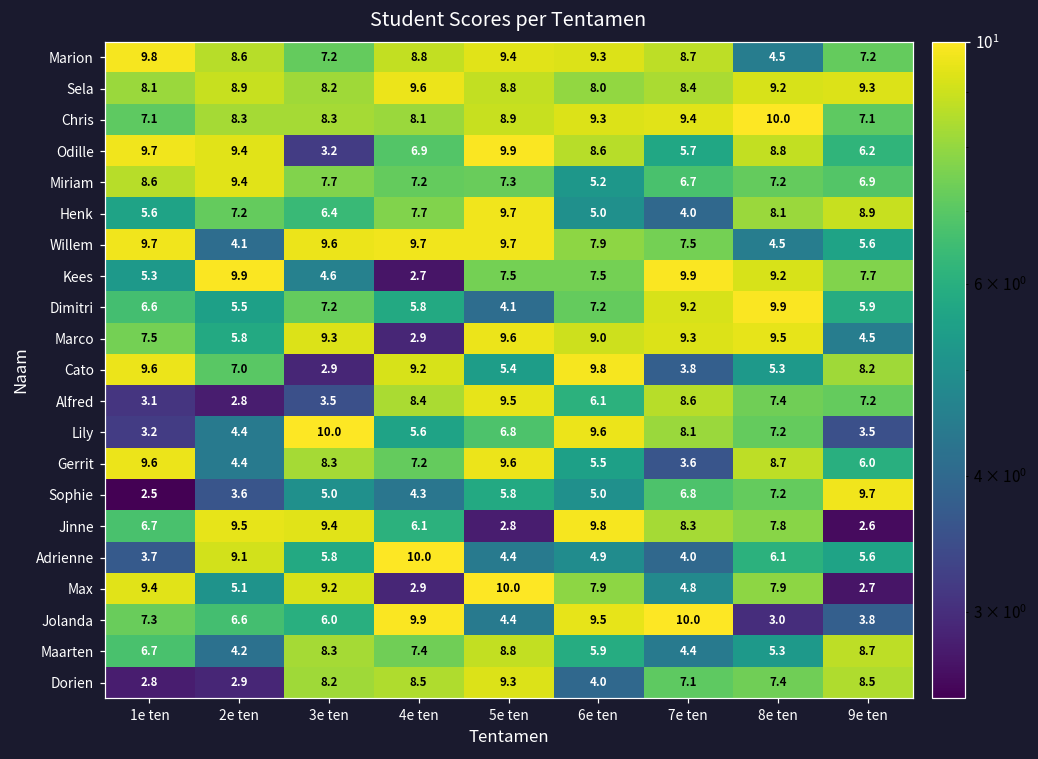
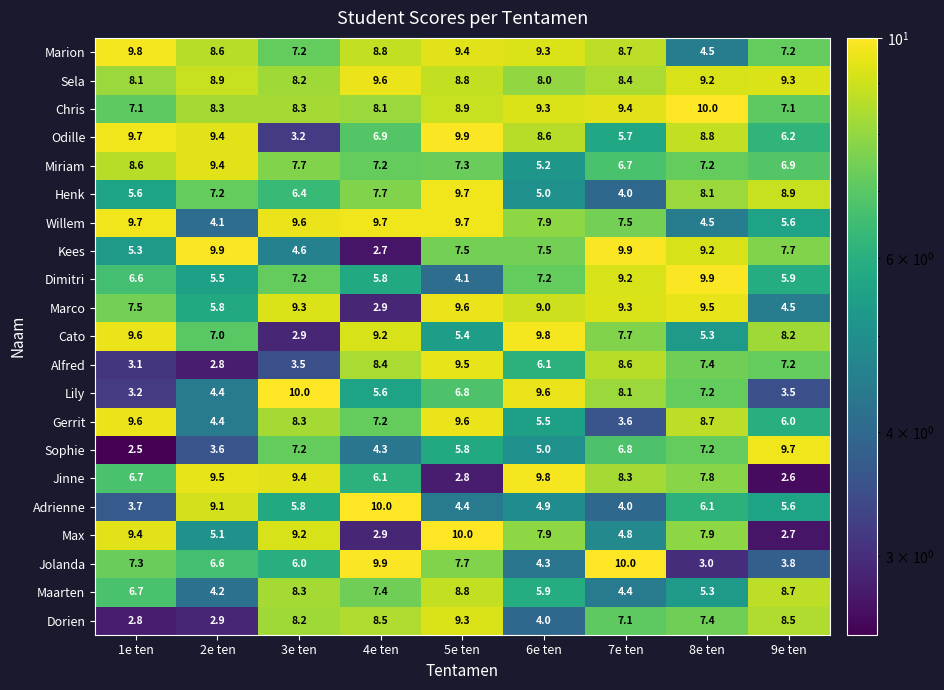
  {
    "Marion": {
      "1e ten": 9.8,
      "2e ten": 8.6,
      "3e ten": 7.2,
      "4e ten": 8.8,
      "5e ten": 9.4,
      "6e ten": 9.3,
      "7e ten": 8.7,
      "8e ten": 4.5,
      "9e ten": 7.2
    },
    "Sela": {
      "1e ten": 8.1,
      "2e ten": 8.9,
      "3e ten": 8.2,
      "4e ten": 9.6,
      "5e ten": 8.8,
      "6e ten": 8.0,
      "7e ten": 8.4,
      "8e ten": 9.2,
      "9e ten": 9.3
    },
    "Chris": {
      "1e ten": 7.1,
      "2e ten": 8.3,
      "3e ten": 8.3,
      "4e ten": 8.1,
      "5e ten": 8.9,
      "6e ten": 9.3,
      "7e ten": 9.4,
      "8e ten": 10.0,
      "9e ten": 7.1
    },
    "Odille": {
      "1e ten": 9.7,
      "2e ten": 9.4,
      "3e ten": 3.2,
      "4e ten": 6.9,
      "5e ten": 9.9,
      "6e ten": 8.6,
      "7e ten": 5.7,
      "8e ten": 8.8,
      "9e ten": 6.2
    },
    "Miriam": {
      "1e ten": 8.6,
      "2e ten": 9.4,
      "3e ten": 7.7,
      "4e ten": 7.2,
      "5e ten": 7.3,
      "6e ten": 5.2,
      "7e ten": 6.7,
      "8e ten": 7.2,
      "9e ten": 6.9
    },
    "Henk": {
      "1e ten": 5.6,
      "2e ten": 7.2,
      "3e ten": 6.4,
      "4e ten": 7.7,
      "5e ten": 9.7,
      "6e ten": 5.0,
      "7e ten": 4.0,
      "8e ten": 8.1,
      "9e ten": 8.9
    },
    "Willem": {
      "1e ten": 9.7,
      "2e ten": 4.1,
      "3e ten": 9.6,
      "4e ten": 9.7,
      "5e ten": 9.7,
      "6e ten": 7.9,
      "7e ten": 7.5,
      "8e ten": 4.5,
      "9e ten": 5.6
    },
    "Kees": {
      "1e ten": 5.3,
      "2e ten": 9.9,
      "3e ten": 4.6,
      "4e ten": 2.7,
      "5e ten": 7.5,
      "6e ten": 7.5,
      "7e ten": 9.9,
      "8e ten": 9.2,
      "9e ten": 7.7
    },
    "Dimitri": {
      "1e ten": 6.6,
      "2e ten": 5.5,
      "3e ten": 7.2,
      "4e ten": 5.8,
      "5e ten": 4.1,
      "6e ten": 7.2,
      "7e ten": 9.2,
      "8e ten": 9.9,
      "9e ten": 5.9
    },
    "Marco": {
      "1e ten": 7.5,
      "2e ten": 5.8,
      "3e ten": 9.3,
      "4e ten": 2.9,
      "5e ten": 9.6,
      "6e ten": 9.0,
      "7e ten": 9.3,
      "8e ten": 9.5,
      "9e ten": 4.5
    },
    "Cato": {
      "1e ten": 9.6,
      "2e ten": 7.0,
      "3e ten": 2.9,
      "4e ten": 9.2,
      "5e ten": 5.4,
      "6e ten": 9.8,
-     "7e ten": 3.8,
+     "7e ten": 7.7,
      "8e ten": 5.3,
      "9e ten": 8.2
    },
    "Alfred": {
      "1e ten": 3.1,
      "2e ten": 2.8,
      "3e ten": 3.5,
      "4e ten": 8.4,
      "5e ten": 9.5,
      "6e ten": 6.1,
      "7e ten": 8.6,
      "8e ten": 7.4,
      "9e ten": 7.2
    },
    "Lily": {
      "1e ten": 3.2,
      "2e ten": 4.4,
      "3e ten": 10.0,
      "4e ten": 5.6,
      "5e ten": 6.8,
      "6e ten": 9.6,
      "7e ten": 8.1,
      "8e ten": 7.2,
      "9e ten": 3.5
    },
    "Gerrit": {
      "1e ten": 9.6,
      "2e ten": 4.4,
      "3e ten": 8.3,
      "4e ten": 7.2,
      "5e ten": 9.6,
      "6e ten": 5.5,
      "7e ten": 3.6,
      "8e ten": 8.7,
      "9e ten": 6.0
    },
    "Sophie": {
      "1e ten": 2.5,
      "2e ten": 3.6,
-     "3e ten": 5.0,
+     "3e ten": 7.2,
      "4e ten": 4.3,
      "5e ten": 5.8,
      "6e ten": 5.0,
      "7e ten": 6.8,
      "8e ten": 7.2,
      "9e ten": 9.7
    },
    "Jinne": {
      "1e ten": 6.7,
      "2e ten": 9.5,
      "3e ten": 9.4,
      "4e ten": 6.1,
      "5e ten": 2.8,
      "6e ten": 9.8,
      "7e ten": 8.3,
      "8e ten": 7.8,
      "9e ten": 2.6
    },
    "Adrienne": {
      "1e ten": 3.7,
      "2e ten": 9.1,
      "3e ten": 5.8,
      "4e ten": 10.0,
      "5e ten": 4.4,
      "6e ten": 4.9,
      "7e ten": 4.0,
      "8e ten": 6.1,
      "9e ten": 5.6
    },
    "Max": {
      "1e ten": 9.4,
      "2e ten": 5.1,
      "3e ten": 9.2,
      "4e ten": 2.9,
      "5e ten": 10.0,
      "6e ten": 7.9,
      "7e ten": 4.8,
      "8e ten": 7.9,
      "9e ten": 2.7
    },
    "Jolanda": {
      "1e ten": 7.3,
      "2e ten": 6.6,
      "3e ten": 6.0,
      "4e ten": 9.9,
-     "5e ten": 4.4,
-     "6e ten": 9.5,
+     "5e ten": 7.7,
+     "6e ten": 4.3,
      "7e ten": 10.0,
      "8e ten": 3.0,
      "9e ten": 3.8
    },
    "Maarten": {
      "1e ten": 6.7,
      "2e ten": 4.2,
      "3e ten": 8.3,
      "4e ten": 7.4,
      "5e ten": 8.8,
      "6e ten": 5.9,
      "7e ten": 4.4,
      "8e ten": 5.3,
      "9e ten": 8.7
    },
    "Dorien": {
      "1e ten": 2.8,
      "2e ten": 2.9,
      "3e ten": 8.2,
      "4e ten": 8.5,
      "5e ten": 9.3,
      "6e ten": 4.0,
      "7e ten": 7.1,
      "8e ten": 7.4,
      "9e ten": 8.5
    }
  }
